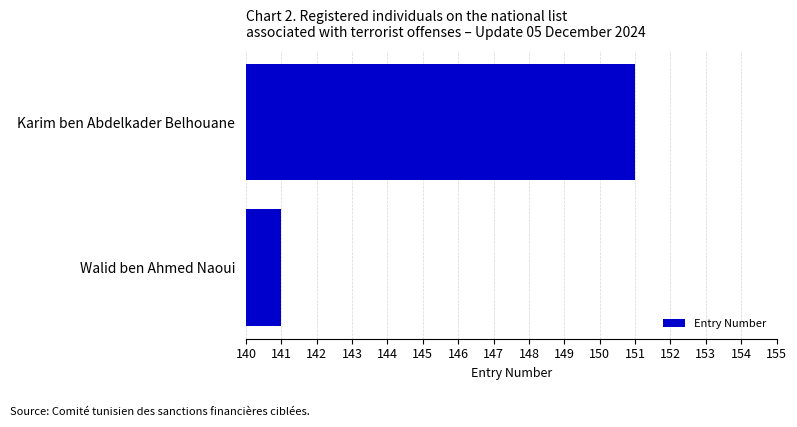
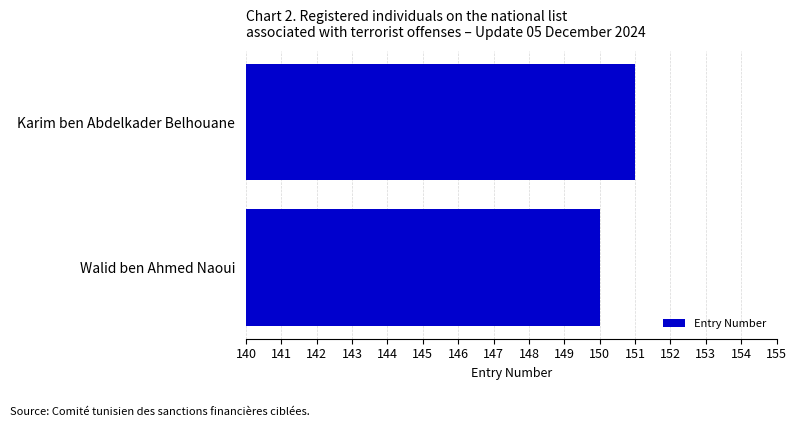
  {
    "Karim ben Abdelkader Belhouane": 151,
-   "Walid ben Ahmed Naoui": 141
+   "Walid ben Ahmed Naoui": 150
  }
